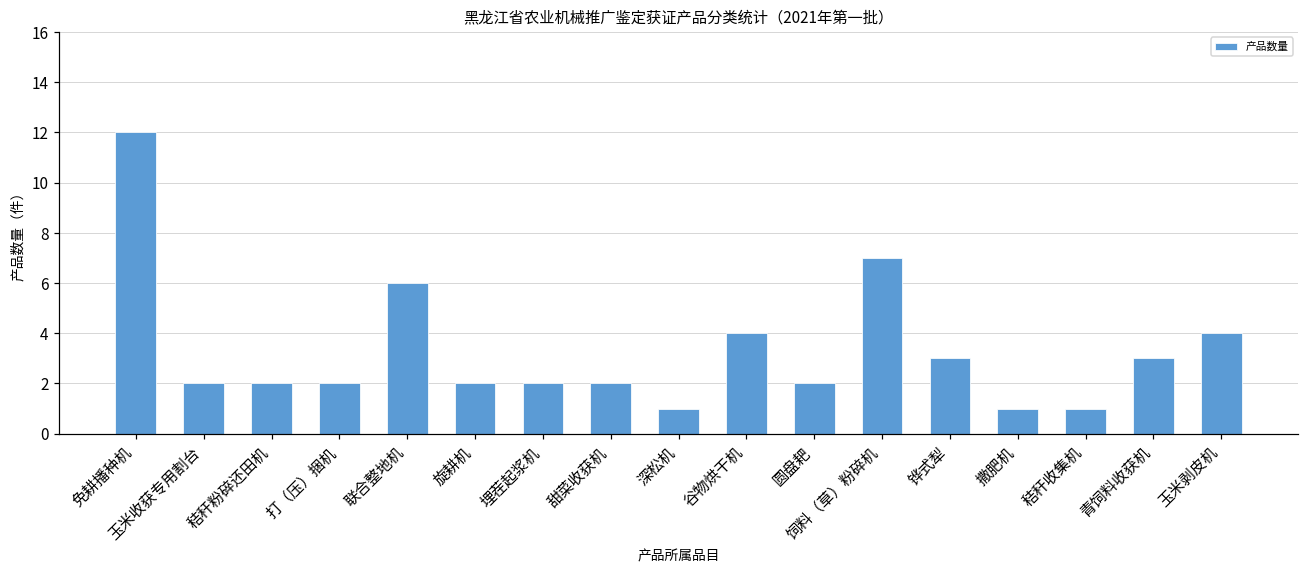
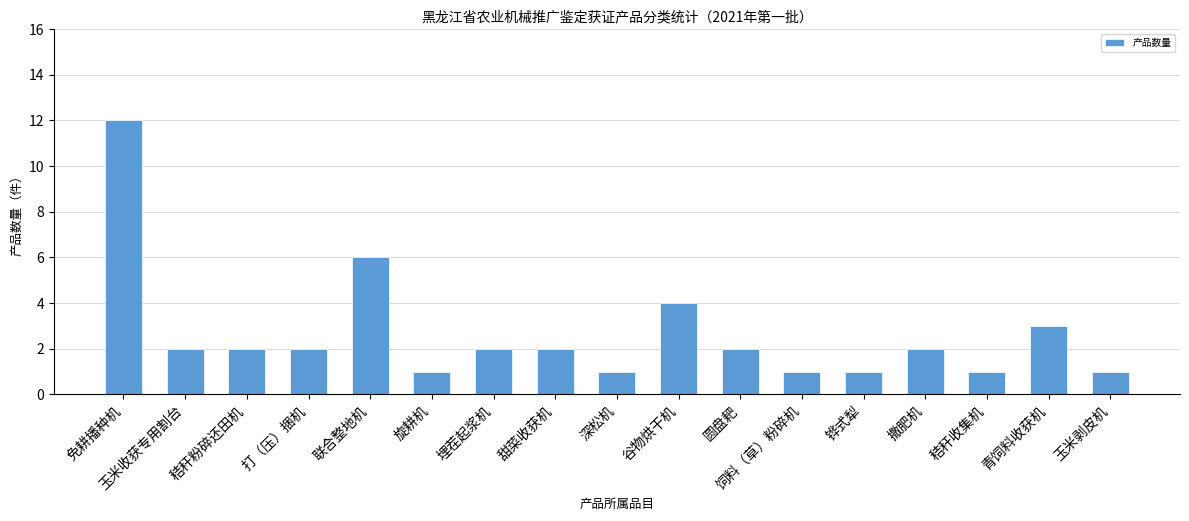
  {
    "免耕播种机": 12,
    "玉米收获专用割台": 2,
    "秸秆粉碎还田机": 2,
    "打（压）捆机": 2,
    "联合整地机": 6,
-   "旋耕机": 2,
+   "旋耕机": 1,
    "埋茬起浆机": 2,
    "甜菜收获机": 2,
    "深松机": 1,
    "谷物烘干机": 4,
    "圆盘耙": 2,
-   "饲料（草）粉碎机": 7,
-   "铧式犁": 3,
-   "撒肥机": 1,
+   "饲料（草）粉碎机": 1,
+   "铧式犁": 1,
+   "撒肥机": 2,
    "秸秆收集机": 1,
    "青饲料收获机": 3,
-   "玉米剥皮机": 4
+   "玉米剥皮机": 1
  }
